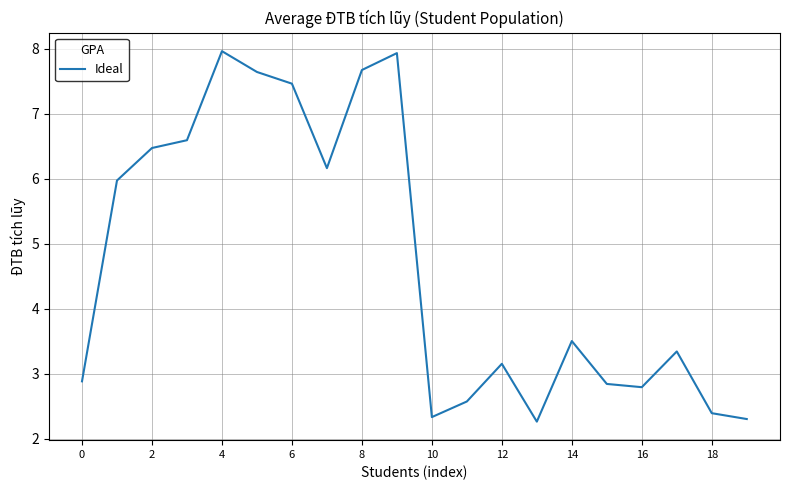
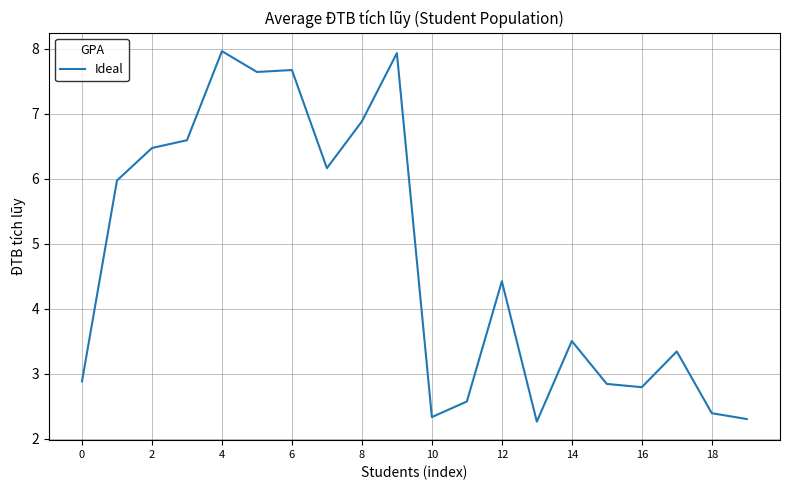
  {
    "0": 2.9,
    "2": 6.5,
    "4": 8.0,
-   "6": 7.5,
-   "8": 7.7,
+   "6": 7.7,
+   "8": 6.9,
    "10": 2.3,
-   "12": 3.2,
+   "12": 4.4,
    "14": 3.5,
    "16": 2.8,
    "18": 2.4
  }
